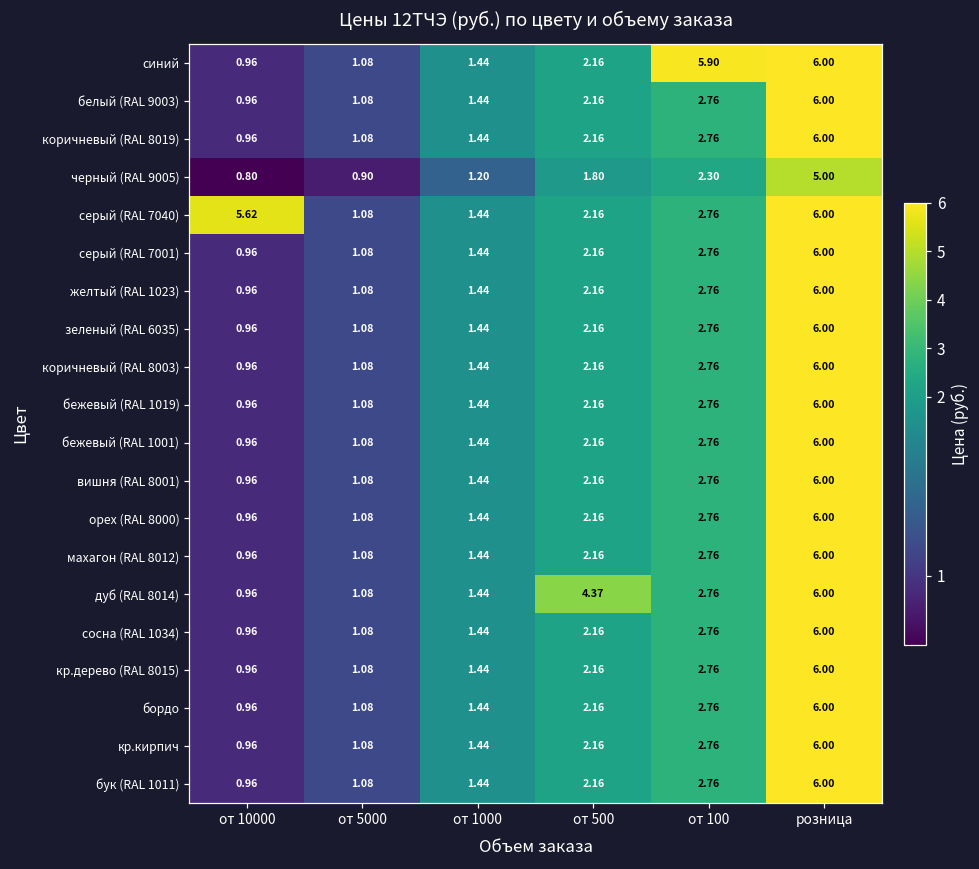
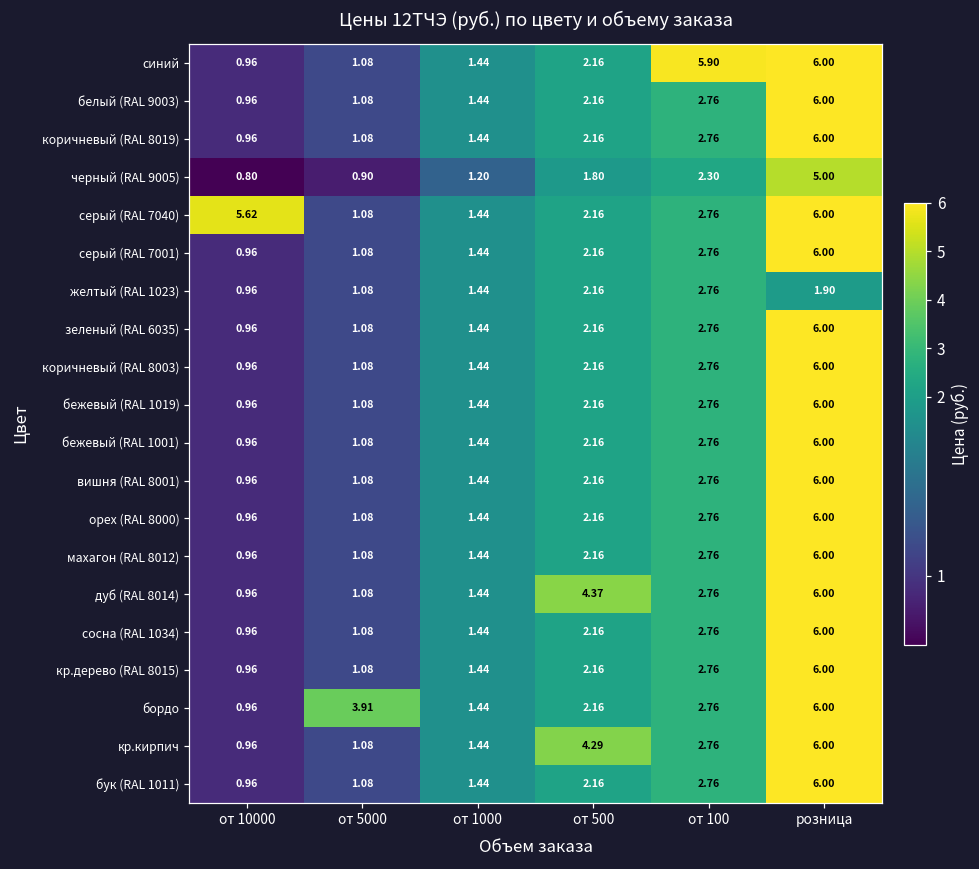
  {
    "синий": {
      "от 10000": 0.96,
      "от 5000": 1.08,
      "от 1000": 1.44,
      "от 500": 2.16,
      "от 100": 5.90,
      "розница": 6.00
    },
    "белый (RAL 9003)": {
      "от 10000": 0.96,
      "от 5000": 1.08,
      "от 1000": 1.44,
      "от 500": 2.16,
      "от 100": 2.76,
      "розница": 6.00
    },
    "коричневый (RAL 8019)": {
      "от 10000": 0.96,
      "от 5000": 1.08,
      "от 1000": 1.44,
      "от 500": 2.16,
      "от 100": 2.76,
      "розница": 6.00
    },
    "черный (RAL 9005)": {
      "от 10000": 0.80,
      "от 5000": 0.90,
      "от 1000": 1.20,
      "от 500": 1.80,
      "от 100": 2.30,
      "розница": 5.00
    },
    "серый (RAL 7040)": {
      "от 10000": 5.62,
      "от 5000": 1.08,
      "от 1000": 1.44,
      "от 500": 2.16,
      "от 100": 2.76,
      "розница": 6.00
    },
    "серый (RAL 7001)": {
      "от 10000": 0.96,
      "от 5000": 1.08,
      "от 1000": 1.44,
      "от 500": 2.16,
      "от 100": 2.76,
      "розница": 6.00
    },
    "желтый (RAL 1023)": {
      "от 10000": 0.96,
      "от 5000": 1.08,
      "от 1000": 1.44,
      "от 500": 2.16,
      "от 100": 2.76,
-     "розница": 6.00
+     "розница": 1.90
    },
    "зеленый (RAL 6035)": {
      "от 10000": 0.96,
      "от 5000": 1.08,
      "от 1000": 1.44,
      "от 500": 2.16,
      "от 100": 2.76,
      "розница": 6.00
    },
    "коричневый (RAL 8003)": {
      "от 10000": 0.96,
      "от 5000": 1.08,
      "от 1000": 1.44,
      "от 500": 2.16,
      "от 100": 2.76,
      "розница": 6.00
    },
    "бежевый (RAL 1019)": {
      "от 10000": 0.96,
      "от 5000": 1.08,
      "от 1000": 1.44,
      "от 500": 2.16,
      "от 100": 2.76,
      "розница": 6.00
    },
    "бежевый (RAL 1001)": {
      "от 10000": 0.96,
      "от 5000": 1.08,
      "от 1000": 1.44,
      "от 500": 2.16,
      "от 100": 2.76,
      "розница": 6.00
    },
    "вишня (RAL 8001)": {
      "от 10000": 0.96,
      "от 5000": 1.08,
      "от 1000": 1.44,
      "от 500": 2.16,
      "от 100": 2.76,
      "розница": 6.00
    },
    "орех (RAL 8000)": {
      "от 10000": 0.96,
      "от 5000": 1.08,
      "от 1000": 1.44,
      "от 500": 2.16,
      "от 100": 2.76,
      "розница": 6.00
    },
    "махагон (RAL 8012)": {
      "от 10000": 0.96,
      "от 5000": 1.08,
      "от 1000": 1.44,
      "от 500": 2.16,
      "от 100": 2.76,
      "розница": 6.00
    },
    "дуб (RAL 8014)": {
      "от 10000": 0.96,
      "от 5000": 1.08,
      "от 1000": 1.44,
      "от 500": 4.37,
      "от 100": 2.76,
      "розница": 6.00
    },
    "сосна (RAL 1034)": {
      "от 10000": 0.96,
      "от 5000": 1.08,
      "от 1000": 1.44,
      "от 500": 2.16,
      "от 100": 2.76,
      "розница": 6.00
    },
    "кр.дерево (RAL 8015)": {
      "от 10000": 0.96,
      "от 5000": 1.08,
      "от 1000": 1.44,
      "от 500": 2.16,
      "от 100": 2.76,
      "розница": 6.00
    },
    "бордо": {
      "от 10000": 0.96,
-     "от 5000": 1.08,
+     "от 5000": 3.91,
      "от 1000": 1.44,
      "от 500": 2.16,
      "от 100": 2.76,
      "розница": 6.00
    },
    "кр.кирпич": {
      "от 10000": 0.96,
      "от 5000": 1.08,
      "от 1000": 1.44,
-     "от 500": 2.16,
+     "от 500": 4.29,
      "от 100": 2.76,
      "розница": 6.00
    },
    "бук (RAL 1011)": {
      "от 10000": 0.96,
      "от 5000": 1.08,
      "от 1000": 1.44,
      "от 500": 2.16,
      "от 100": 2.76,
      "розница": 6.00
    }
  }
